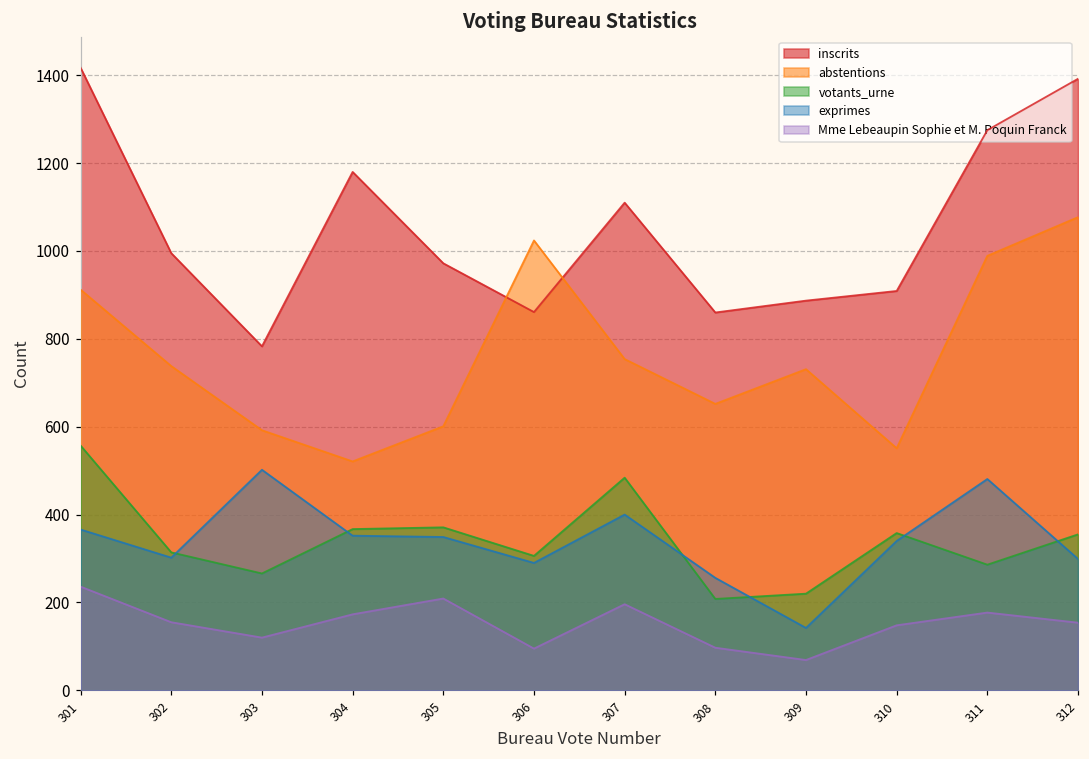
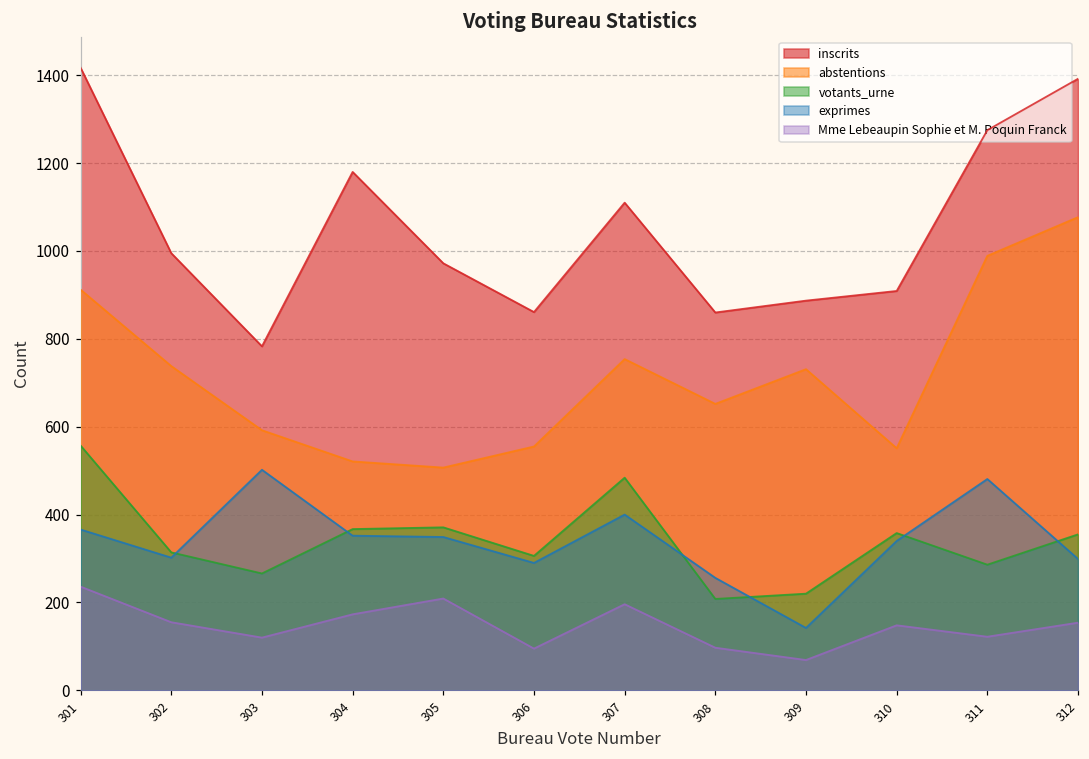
  {
    "inscrits": {
      "301": 1420,
      "302": 1000,
      "303": 780,
      "304": 1180,
      "305": 970,
      "306": 860,
      "307": 1110,
      "308": 860,
      "309": 890,
      "310": 910,
      "312": 1390
    },
    "abstentions": {
      "301": 910,
      "302": 740,
      "303": 590,
      "304": 520,
-     "305": 600,
-     "306": 1020,
+     "305": 510,
+     "306": 560,
      "307": 750,
      "308": 650,
      "309": 730,
      "310": 550,
      "311": 990,
      "312": 1080
    },
    "votants_urne": {
      "301": 560,
      "302": 310,
      "303": 270,
      "304": 370,
      "305": 370,
      "306": 310,
      "307": 480,
      "308": 210,
      "309": 220,
      "310": 360,
      "311": 290,
      "312": 360
    },
    "exprimes": {
      "301": 370,
      "302": 300,
      "303": 500,
      "304": 350,
      "305": 350,
      "306": 290,
      "307": 400,
      "308": 260,
      "309": 140,
      "310": 340,
      "311": 480,
      "312": 300
    },
    "Mme Lebeaupin Sophie et M. Poquin Franck": {
      "301": 240,
      "302": 160,
      "303": 120,
      "304": 170,
      "305": 210,
      "306": 100,
      "307": 200,
      "308": 100,
      "309": 70,
      "310": 150,
-     "311": 180,
+     "311": 120,
      "312": 150
    }
  }
